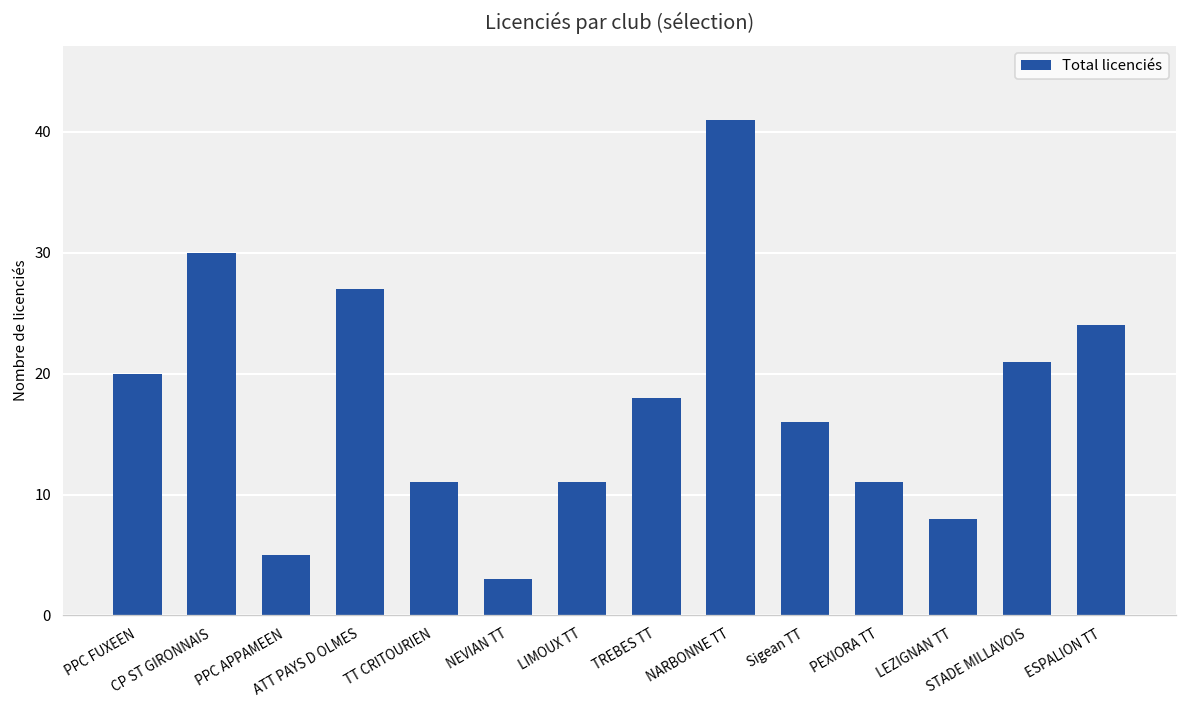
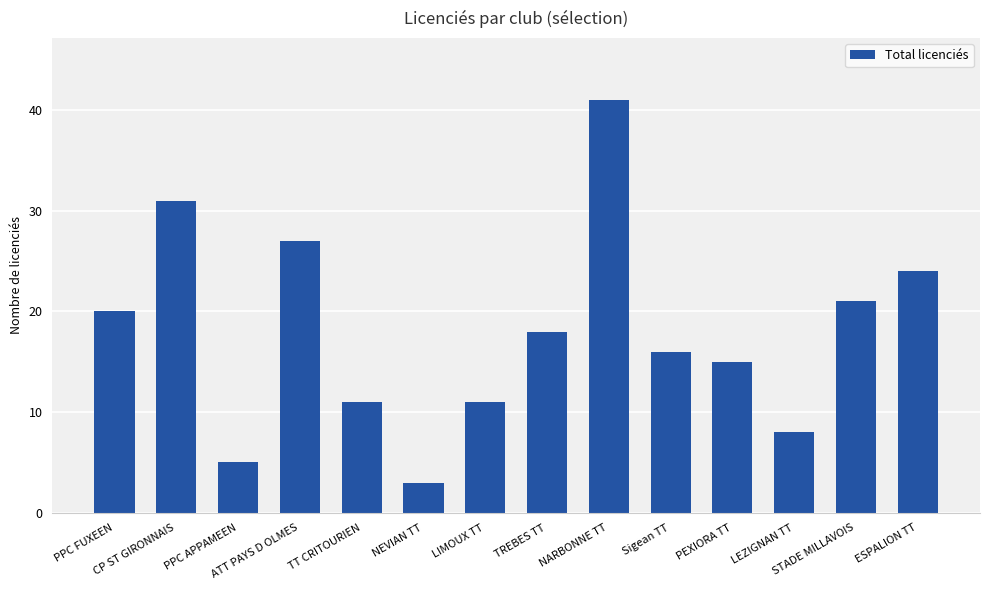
  {
    "PPC FUXEEN": 20,
-   "CP ST GIRONNAIS": 30,
+   "CP ST GIRONNAIS": 31,
    "PPC APPAMEEN": 5,
    "ATT PAYS D OLMES": 27,
    "TT CRITOURIEN": 11,
    "NEVIAN TT": 3,
    "LIMOUX TT": 11,
    "TREBES TT": 18,
    "NARBONNE TT": 41,
    "Sigean TT": 16,
-   "PEXIORA TT": 11,
+   "PEXIORA TT": 15,
    "LEZIGNAN TT": 8,
    "STADE MILLAVOIS": 21,
    "ESPALION TT": 24
  }
